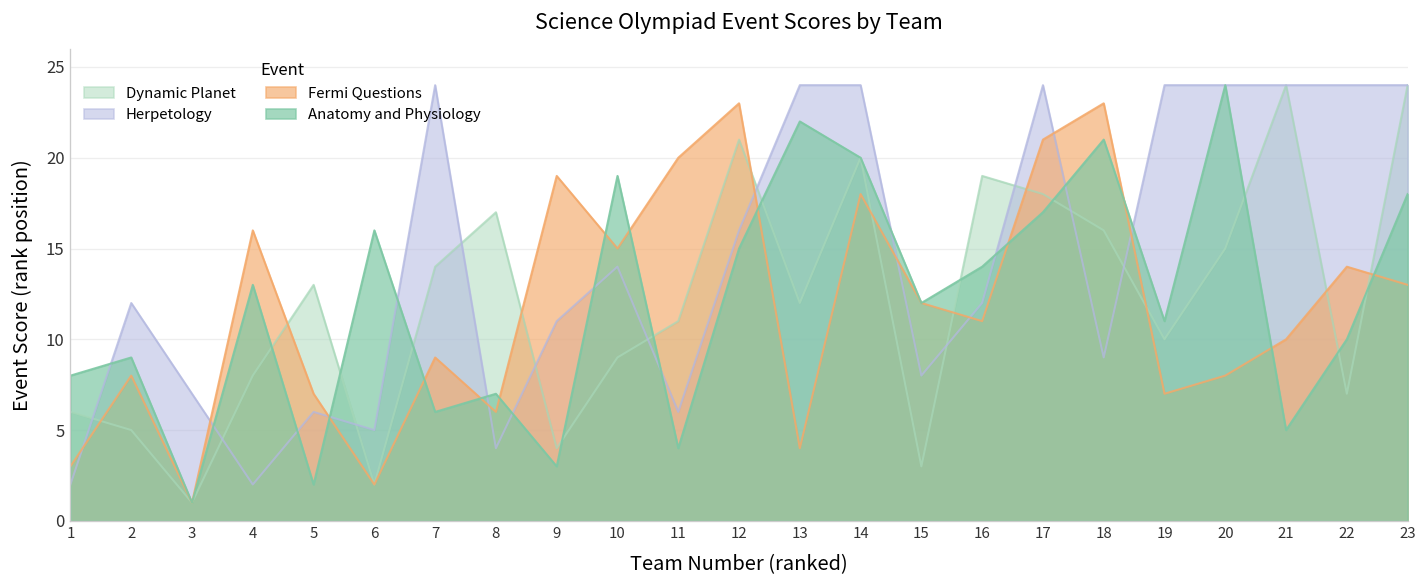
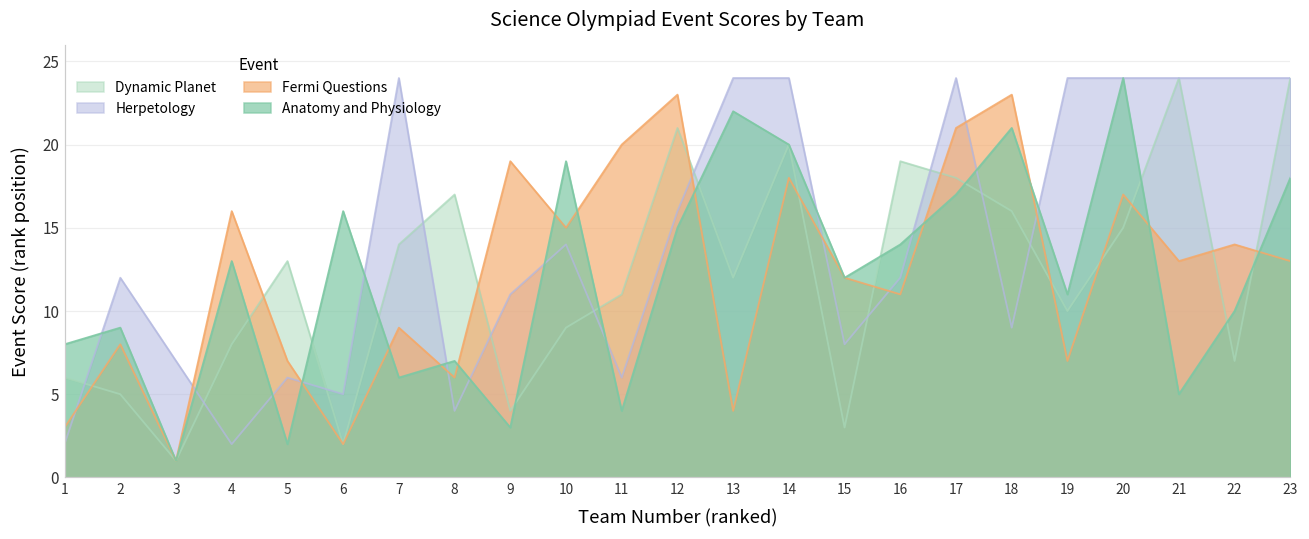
  {
    "Fermi Questions": {
      "1": 3,
      "2": 8,
      "4": 16,
      "5": 7,
      "7": 9,
      "8": 6,
      "9": 19,
      "10": 15,
      "11": 20,
      "12": 23,
      "13": 4,
      "14": 18,
      "16": 11,
      "17": 21,
      "18": 23,
      "19": 7,
-     "20": 8,
-     "21": 10,
+     "20": 17,
+     "21": 13,
      "22": 14,
      "23": 13
    }
  }
